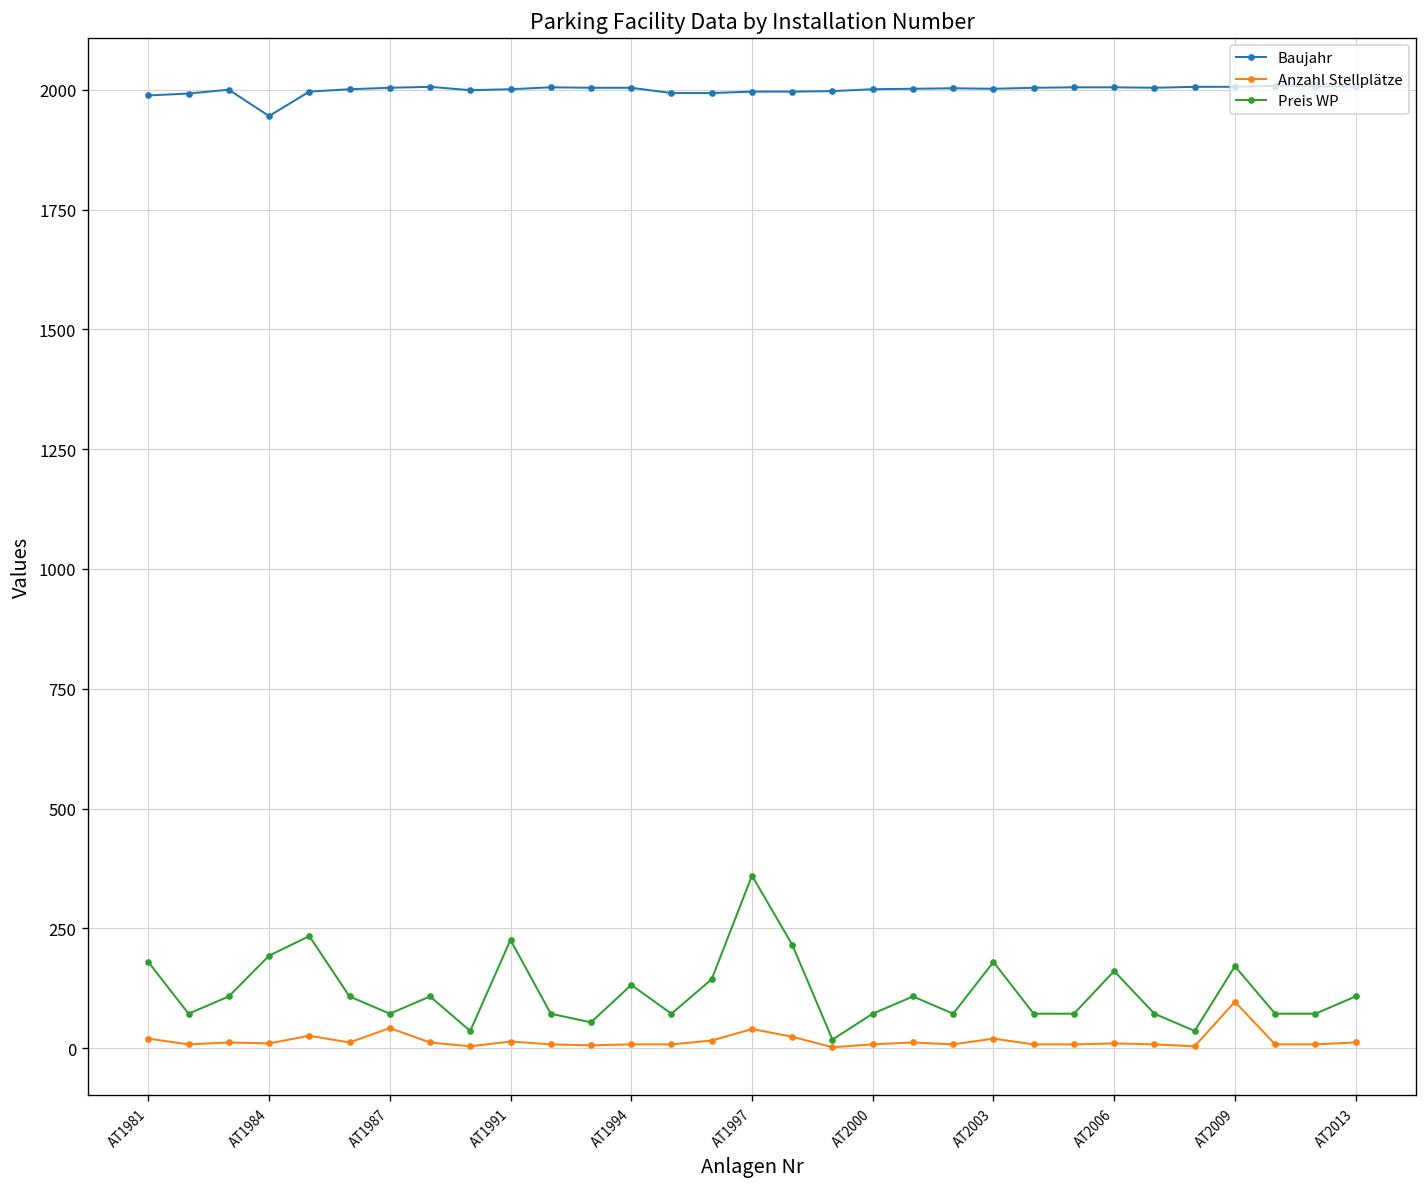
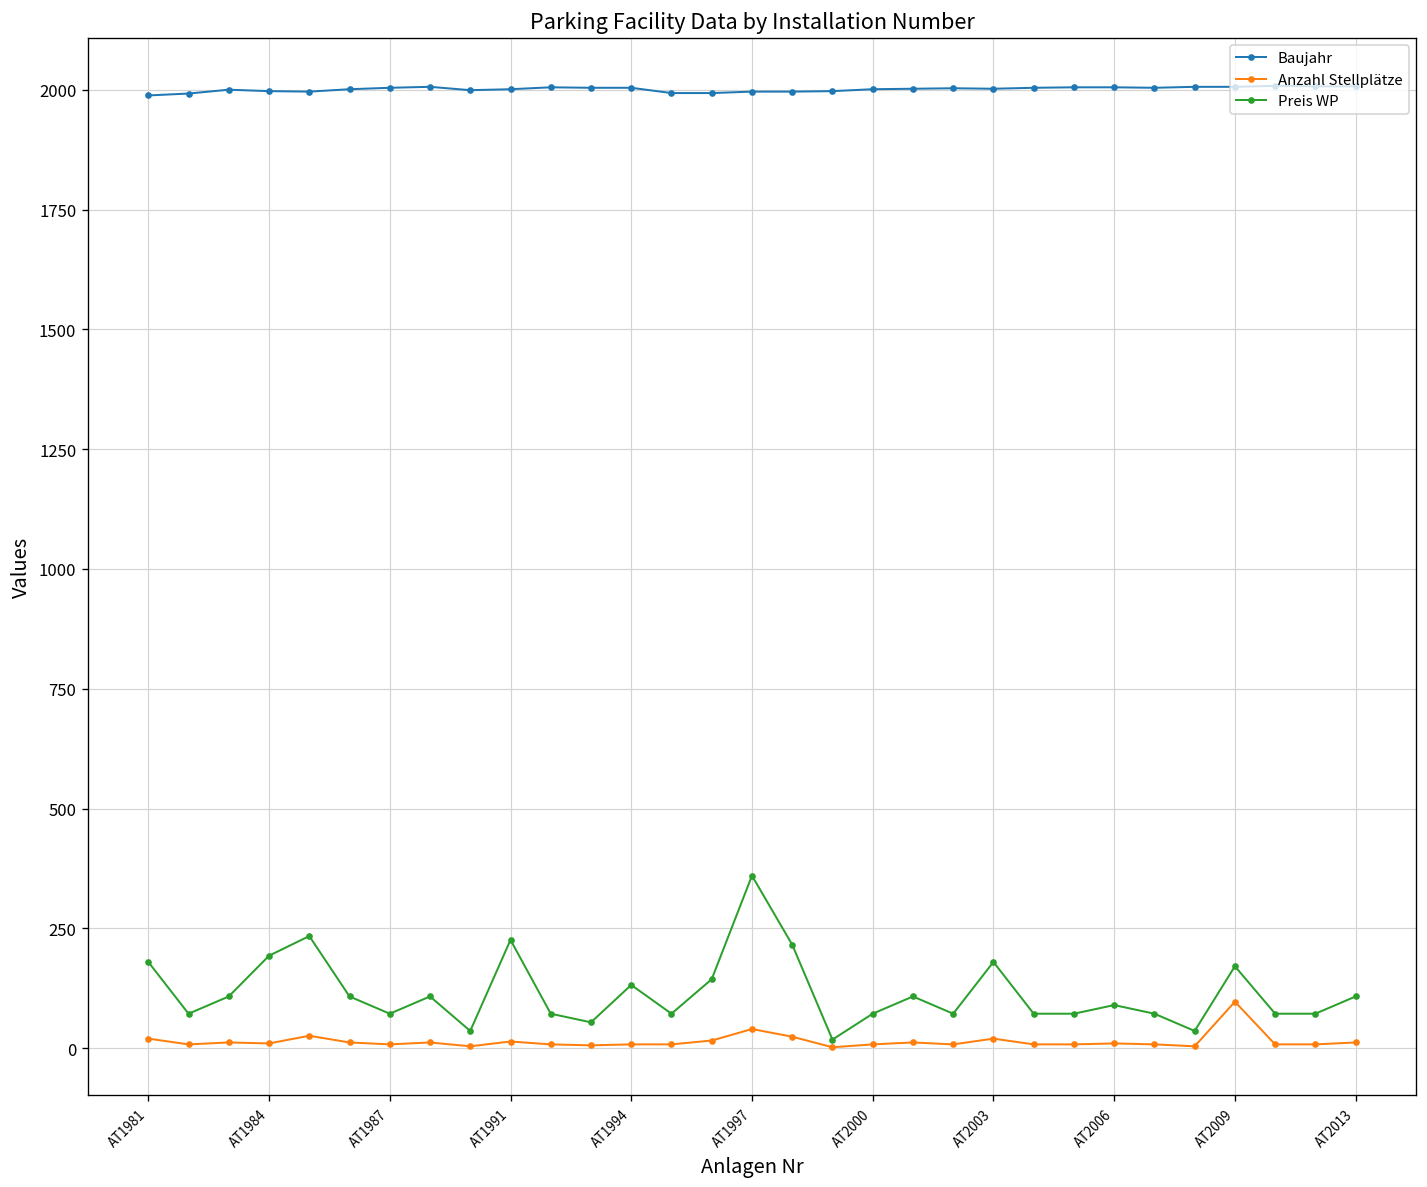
  {
    "Baujahr": {
      "AT1981": 1990,
-     "AT1984": 1950,
+     "AT1984": 2000,
      "AT1987": 2000,
      "AT1991": 2000,
      "AT1994": 2000,
      "AT1997": 2000,
      "AT2000": 2000,
      "AT2003": 2000,
      "AT2006": 2010
    },
    "Anzahl Stellplätze": {
      "AT1981": 20,
      "AT1984": 10,
-     "AT1987": 40,
+     "AT1987": 10,
      "AT1991": 10,
      "AT1994": 10,
      "AT1997": 40,
      "AT2000": 10,
      "AT2003": 20,
      "AT2006": 10,
      "AT2009": 100,
      "AT2013": 10
    },
    "Preis WP": {
      "AT1981": 180,
      "AT1984": 190,
      "AT1987": 70,
      "AT1991": 230,
      "AT1994": 130,
      "AT1997": 360,
      "AT2000": 70,
      "AT2003": 180,
-     "AT2006": 160,
+     "AT2006": 90,
      "AT2009": 170,
      "AT2013": 110
    }
  }
